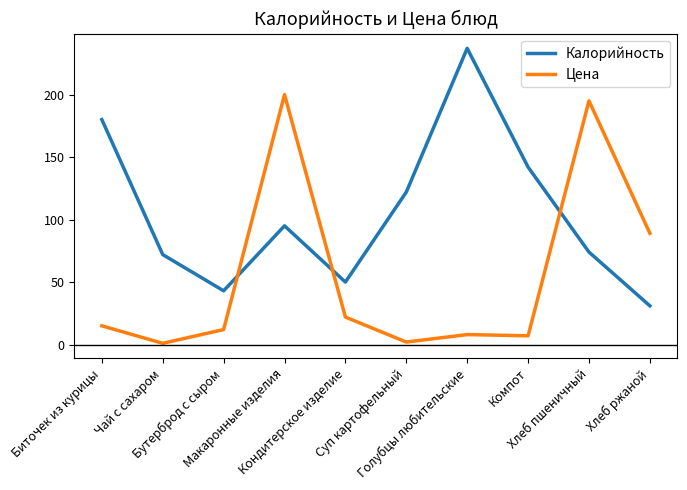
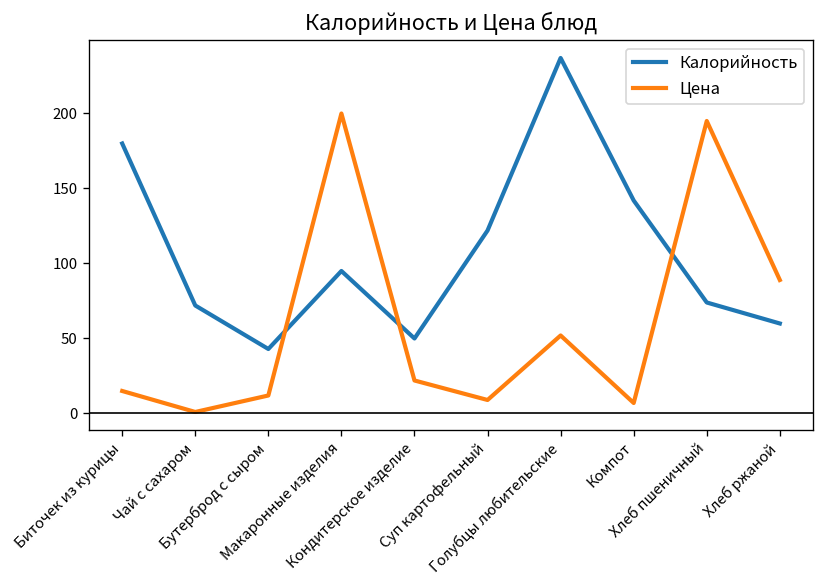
  {
    "Калорийность": {
      "Биточек из курицы": 180,
      "Чай с сахаром": 72,
      "Бутерброд с сыром": 43,
      "Макаронные изделия": 95,
      "Кондитерское изделие": 50,
      "Суп картофельный": 122,
      "Голубцы любительские": 237,
      "Компот": 142,
      "Хлеб пшеничный": 74,
-     "Хлеб ржаной": 31
+     "Хлеб ржаной": 60
    },
    "Цена": {
      "Биточек из курицы": 15,
      "Чай с сахаром": 1,
      "Бутерброд с сыром": 12,
      "Макаронные изделия": 200,
      "Кондитерское изделие": 22,
-     "Суп картофельный": 2,
-     "Голубцы любительские": 8,
+     "Суп картофельный": 9,
+     "Голубцы любительские": 52,
      "Компот": 7,
      "Хлеб пшеничный": 195,
      "Хлеб ржаной": 89
    }
  }
